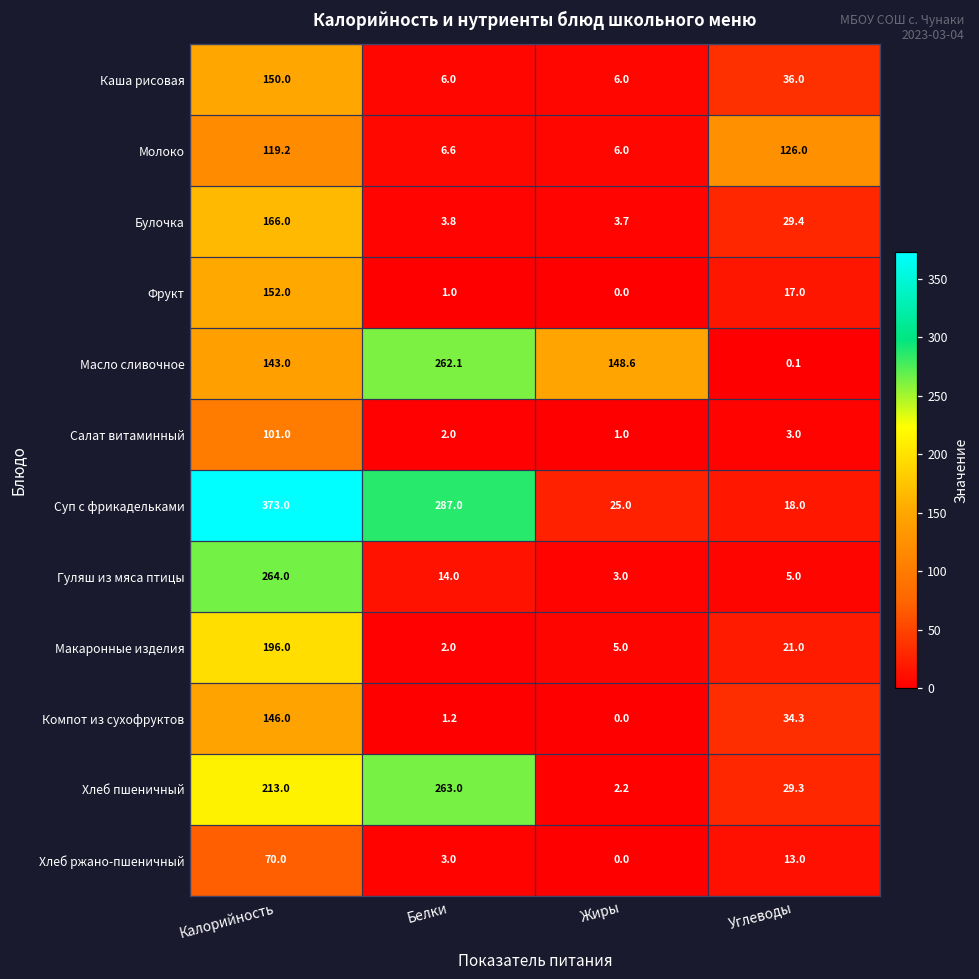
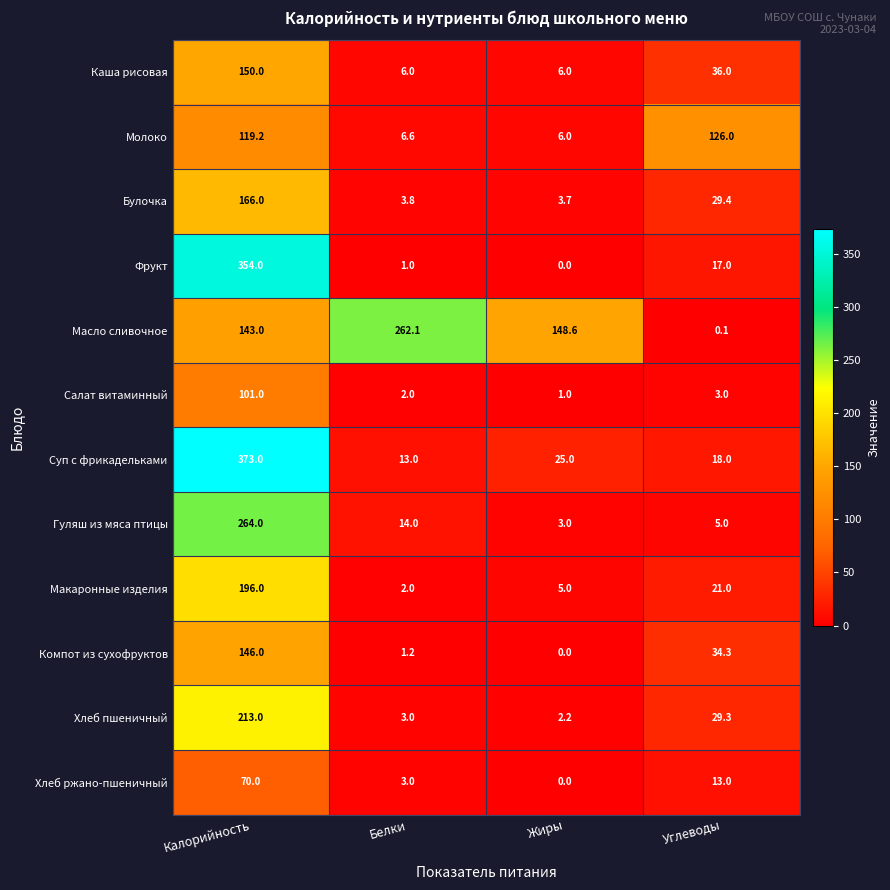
  {
    "Каша рисовая": {
      "Калорийность": 150.0,
      "Белки": 6.0,
      "Жиры": 6.0,
      "Углеводы": 36.0
    },
    "Молоко": {
      "Калорийность": 119.2,
      "Белки": 6.6,
      "Жиры": 6.0,
      "Углеводы": 126.0
    },
    "Булочка": {
      "Калорийность": 166.0,
      "Белки": 3.8,
      "Жиры": 3.7,
      "Углеводы": 29.4
    },
    "Фрукт": {
-     "Калорийность": 152.0,
+     "Калорийность": 354.0,
      "Белки": 1.0,
      "Жиры": 0.0,
      "Углеводы": 17.0
    },
    "Масло сливочное": {
      "Калорийность": 143.0,
      "Белки": 262.1,
      "Жиры": 148.6,
      "Углеводы": 0.1
    },
    "Салат витаминный": {
      "Калорийность": 101.0,
      "Белки": 2.0,
      "Жиры": 1.0,
      "Углеводы": 3.0
    },
    "Суп с фрикадельками": {
      "Калорийность": 373.0,
-     "Белки": 287.0,
+     "Белки": 13.0,
      "Жиры": 25.0,
      "Углеводы": 18.0
    },
    "Гуляш из мяса птицы": {
      "Калорийность": 264.0,
      "Белки": 14.0,
      "Жиры": 3.0,
      "Углеводы": 5.0
    },
    "Макаронные изделия": {
      "Калорийность": 196.0,
      "Белки": 2.0,
      "Жиры": 5.0,
      "Углеводы": 21.0
    },
    "Компот из сухофруктов": {
      "Калорийность": 146.0,
      "Белки": 1.2,
      "Жиры": 0.0,
      "Углеводы": 34.3
    },
    "Хлеб пшеничный": {
      "Калорийность": 213.0,
-     "Белки": 263.0,
+     "Белки": 3.0,
      "Жиры": 2.2,
      "Углеводы": 29.3
    },
    "Хлеб ржано-пшеничный": {
      "Калорийность": 70.0,
      "Белки": 3.0,
      "Жиры": 0.0,
      "Углеводы": 13.0
    }
  }
